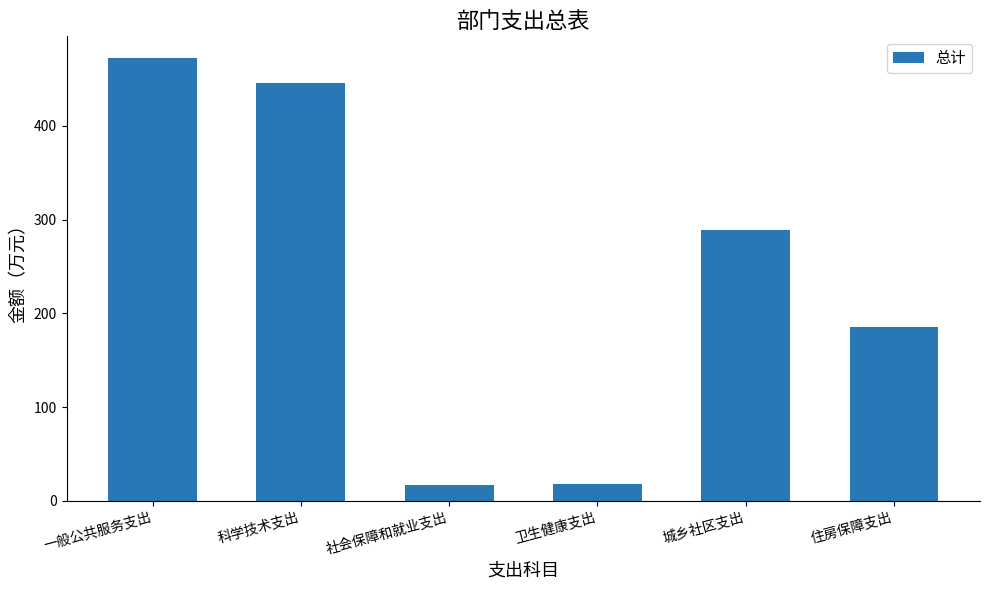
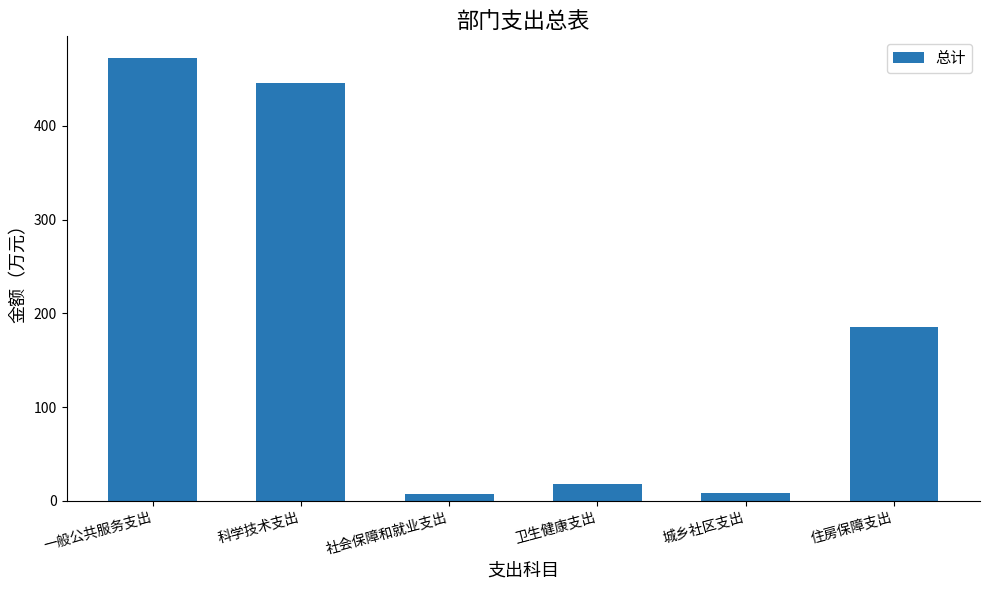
  {
    "一般公共服务支出": 470,
    "科学技术支出": 450,
-   "社会保障和就业支出": 20,
+   "社会保障和就业支出": 10,
    "卫生健康支出": 20,
-   "城乡社区支出": 290,
+   "城乡社区支出": 10,
    "住房保障支出": 190
  }
